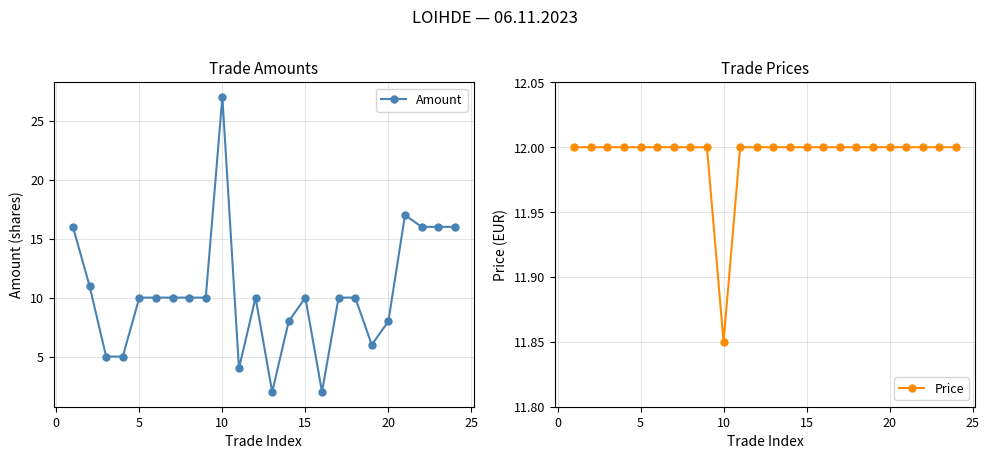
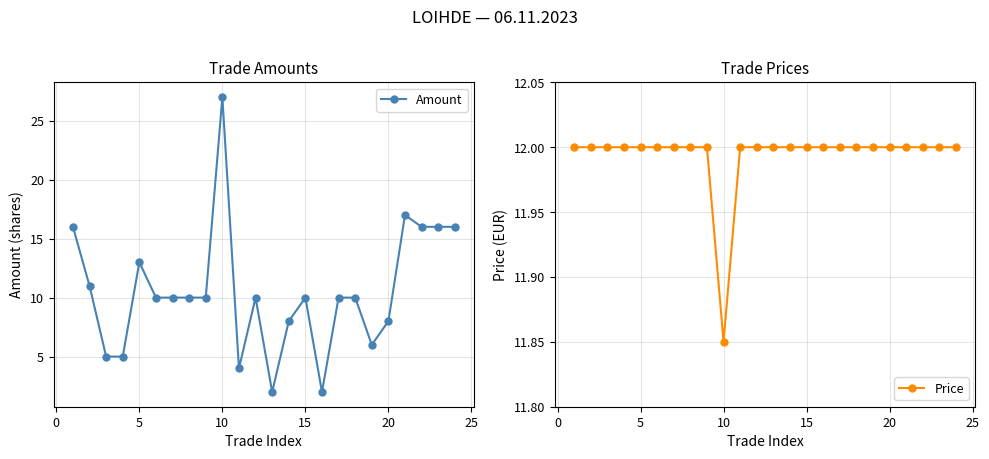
  {
    "Trade Amounts": {
-     "5": 10,
+     "5": 13,
      "10": 27,
      "15": 10,
      "20": 8
    },
    "Trade Prices": {
      "5": 12.000,
      "10": 11.850,
      "15": 12.000,
      "20": 12.000
    }
  }
